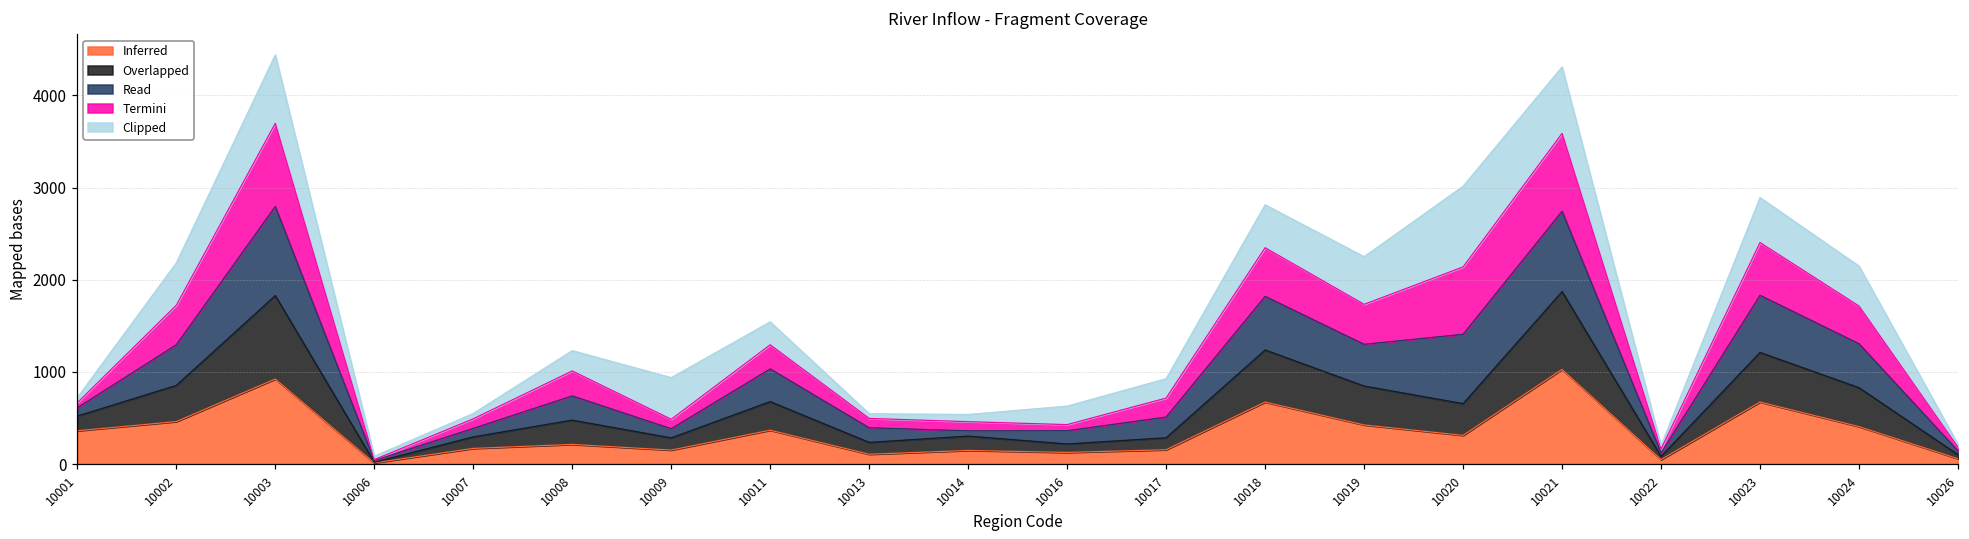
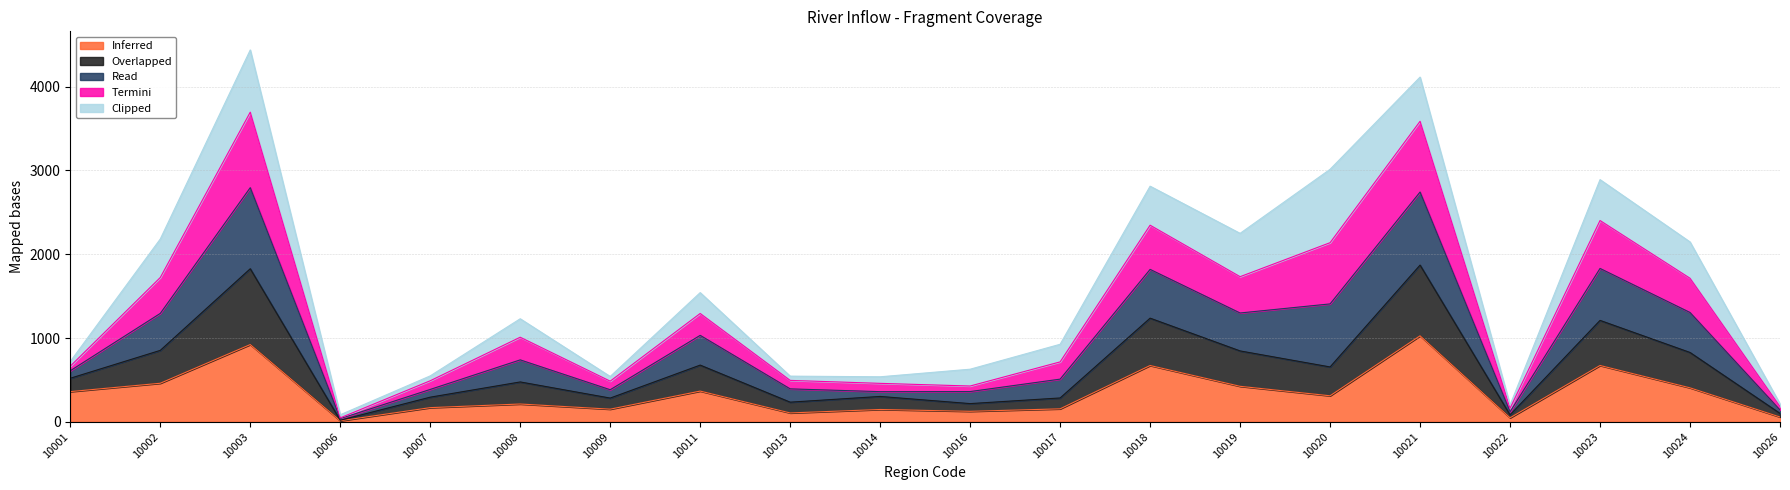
  {
    "Inferred": {
      "10001": 400,
      "10002": 500,
      "10003": 900,
      "10007": 200,
      "10008": 200,
      "10009": 200,
      "10011": 400,
      "10013": 100,
      "10014": 100,
      "10016": 100,
      "10017": 200,
      "10018": 700,
      "10019": 400,
      "10020": 300,
      "10021": 1000,
      "10022": 0,
      "10023": 700,
      "10024": 400,
      "10026": 100
    },
    "Overlapped": {
      "10001": 200,
      "10002": 400,
      "10003": 900,
      "10007": 100,
      "10008": 300,
      "10009": 100,
      "10011": 300,
      "10013": 100,
      "10014": 200,
      "10016": 100,
      "10017": 100,
      "10018": 600,
      "10019": 400,
      "10020": 300,
      "10021": 800,
      "10022": 0,
      "10023": 500,
      "10024": 400,
      "10026": 0
    },
    "Read": {
      "10001": 100,
      "10002": 400,
      "10003": 1000,
      "10007": 100,
      "10008": 300,
      "10009": 100,
      "10011": 400,
      "10013": 200,
      "10014": 100,
      "10016": 100,
      "10017": 200,
      "10018": 600,
      "10019": 500,
      "10020": 800,
      "10021": 900,
      "10022": 0,
      "10023": 600,
      "10024": 500,
      "10026": 0
    },
    "Termini": {
      "10001": 100,
      "10002": 400,
      "10003": 900,
      "10007": 100,
      "10008": 300,
      "10009": 100,
      "10011": 300,
      "10013": 100,
      "10014": 100,
      "10016": 100,
      "10017": 200,
      "10018": 500,
      "10019": 400,
      "10020": 700,
      "10021": 800,
      "10022": 0,
      "10023": 600,
      "10024": 400,
      "10026": 0
    },
    "Clipped": {
      "10001": 100,
      "10002": 500,
      "10003": 700,
      "10006": 0,
      "10007": 100,
      "10008": 200,
-     "10009": 500,
+     "10009": 100,
      "10011": 200,
      "10013": 100,
      "10014": 100,
      "10016": 200,
      "10017": 200,
      "10018": 500,
      "10019": 500,
      "10020": 900,
-     "10021": 700,
+     "10021": 500,
      "10022": 0,
      "10023": 500,
      "10024": 400,
      "10026": 0
    }
  }
